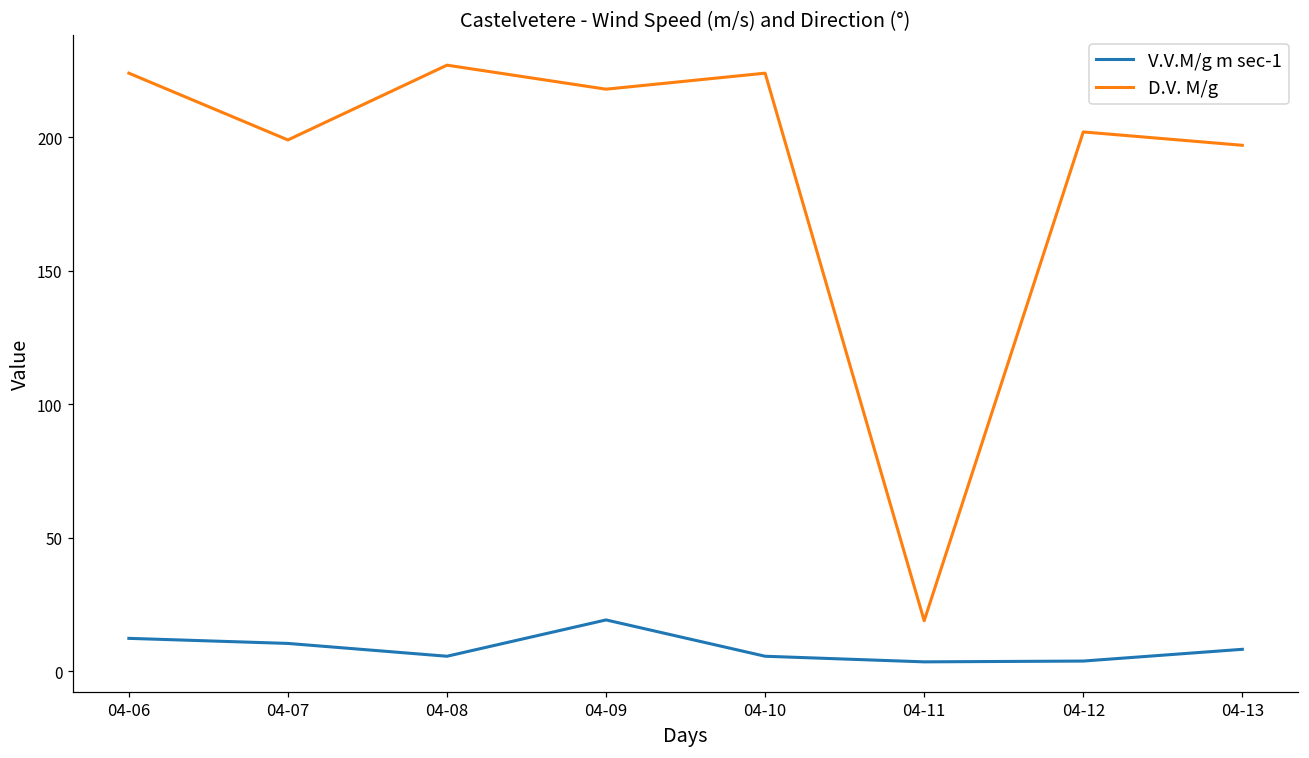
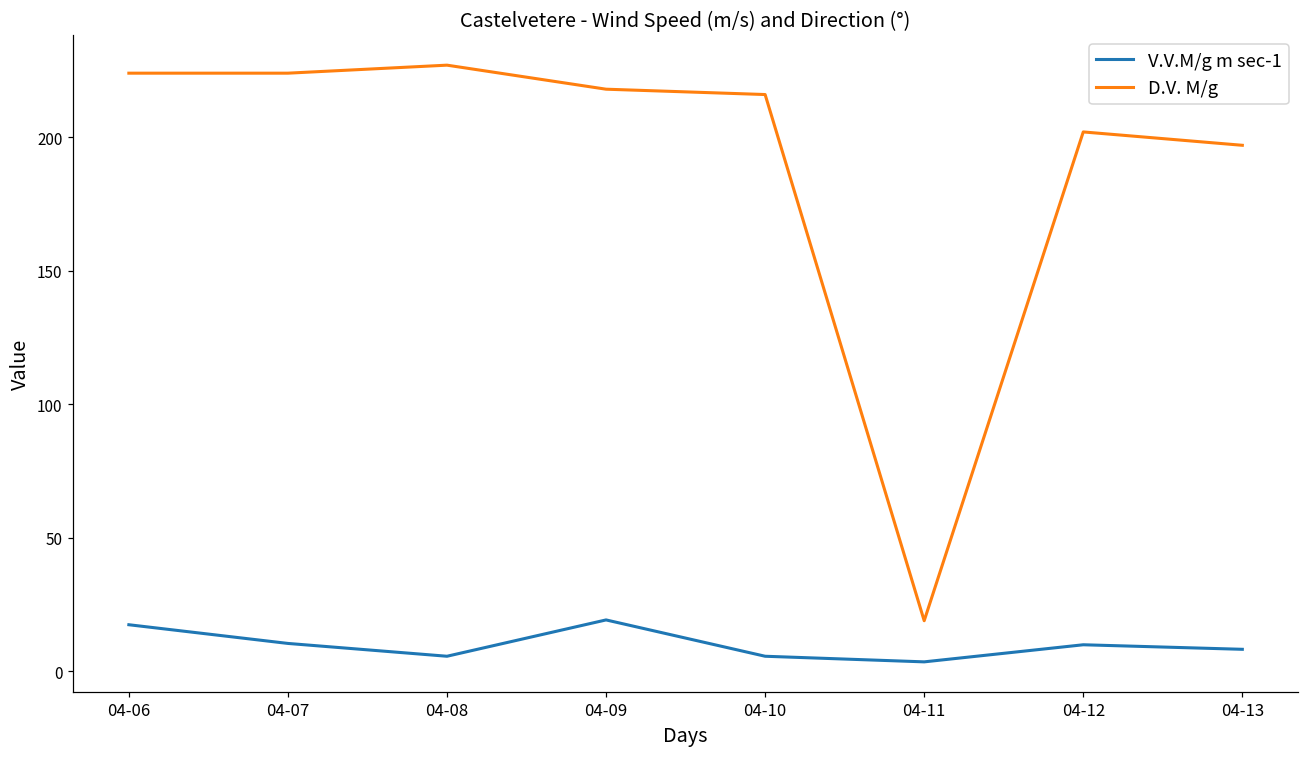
  {
    "V.V.M/g m sec-1": {
-     "04-06": 12,
+     "04-06": 18,
      "04-07": 11,
      "04-08": 6,
      "04-09": 19,
      "04-10": 6,
      "04-11": 4,
-     "04-12": 4,
+     "04-12": 10,
      "04-13": 8
    },
    "D.V. M/g": {
      "04-06": 224,
-     "04-07": 199,
+     "04-07": 224,
      "04-08": 227,
      "04-09": 218,
-     "04-10": 224,
+     "04-10": 216,
      "04-11": 19,
      "04-12": 202,
      "04-13": 197
    }
  }
